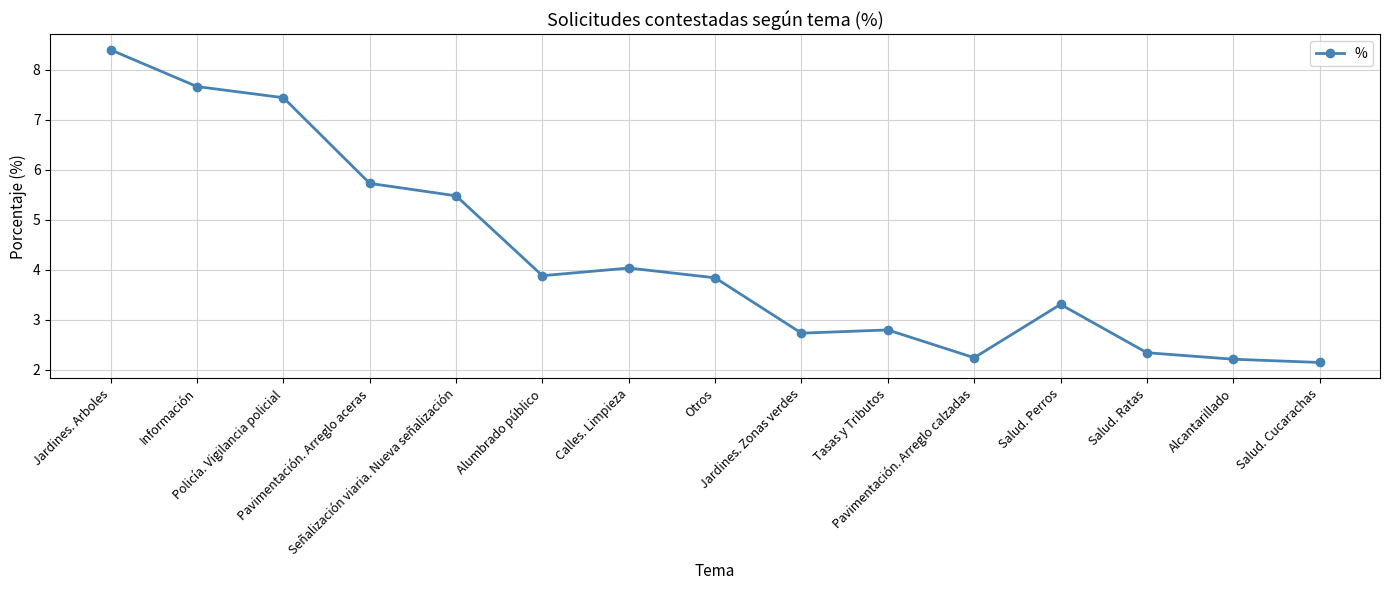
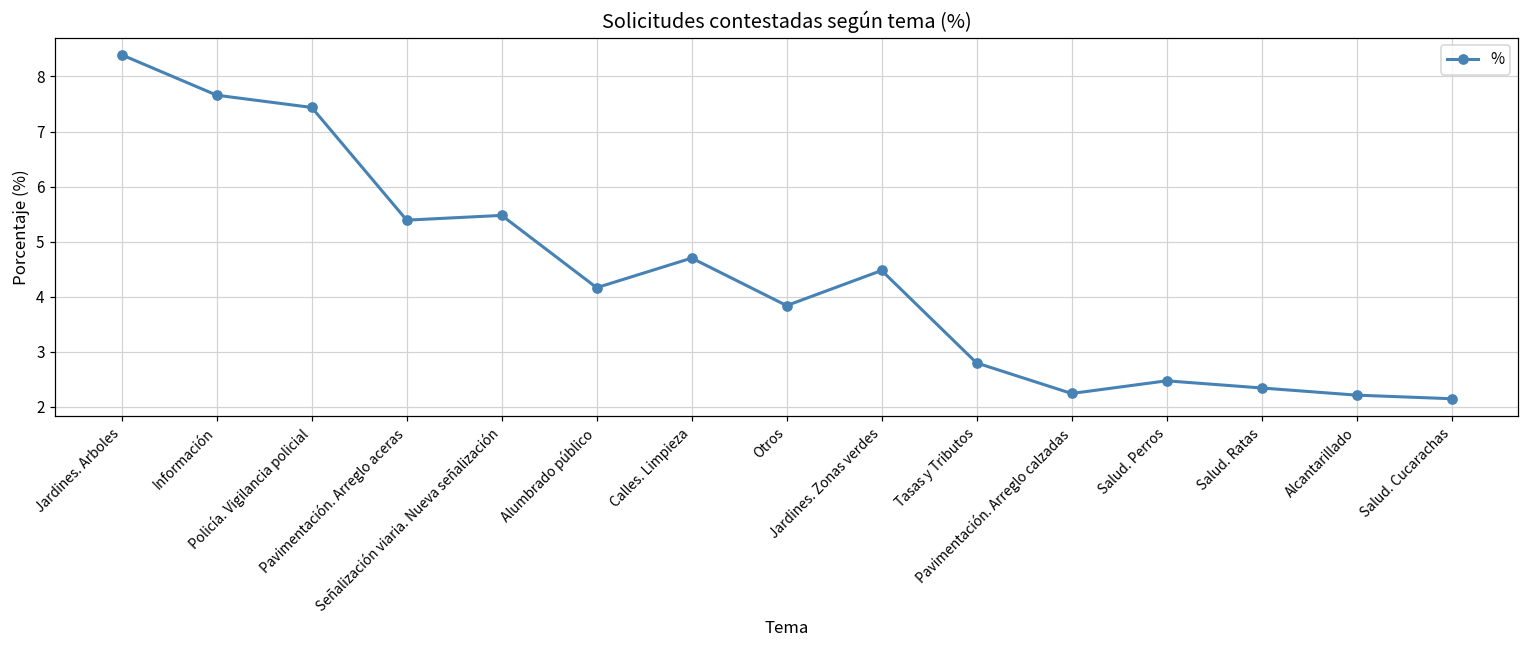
  {
    "Jardines. Arboles": 8.4,
    "Información": 7.7,
    "Policía. Vigilancia policial": 7.4,
-   "Pavimentación. Arreglo aceras": 5.7,
+   "Pavimentación. Arreglo aceras": 5.4,
    "Señalización viaria. Nueva señalización": 5.5,
-   "Alumbrado público": 3.9,
-   "Calles. Limpieza": 4.0,
+   "Alumbrado público": 4.2,
+   "Calles. Limpieza": 4.7,
    "Otros": 3.8,
-   "Jardines. Zonas verdes": 2.7,
+   "Jardines. Zonas verdes": 4.5,
    "Tasas y Tributos": 2.8,
    "Pavimentación. Arreglo calzadas": 2.2,
-   "Salud. Perros": 3.3,
+   "Salud. Perros": 2.5,
    "Salud. Ratas": 2.3,
    "Alcantarillado": 2.2,
    "Salud. Cucarachas": 2.1
  }
